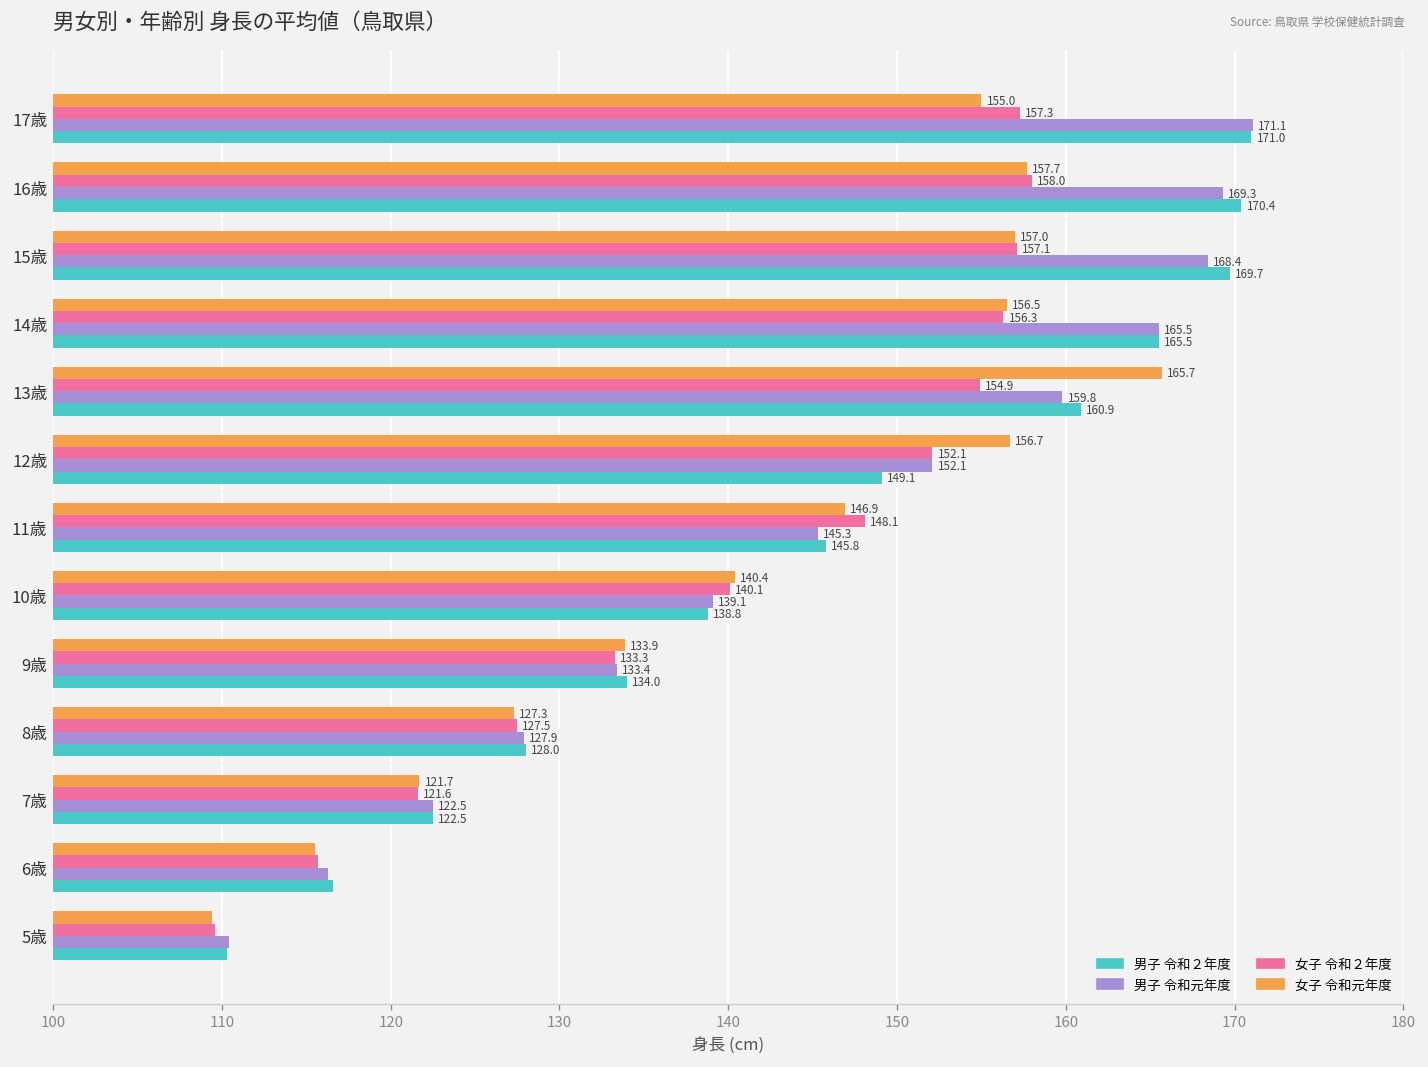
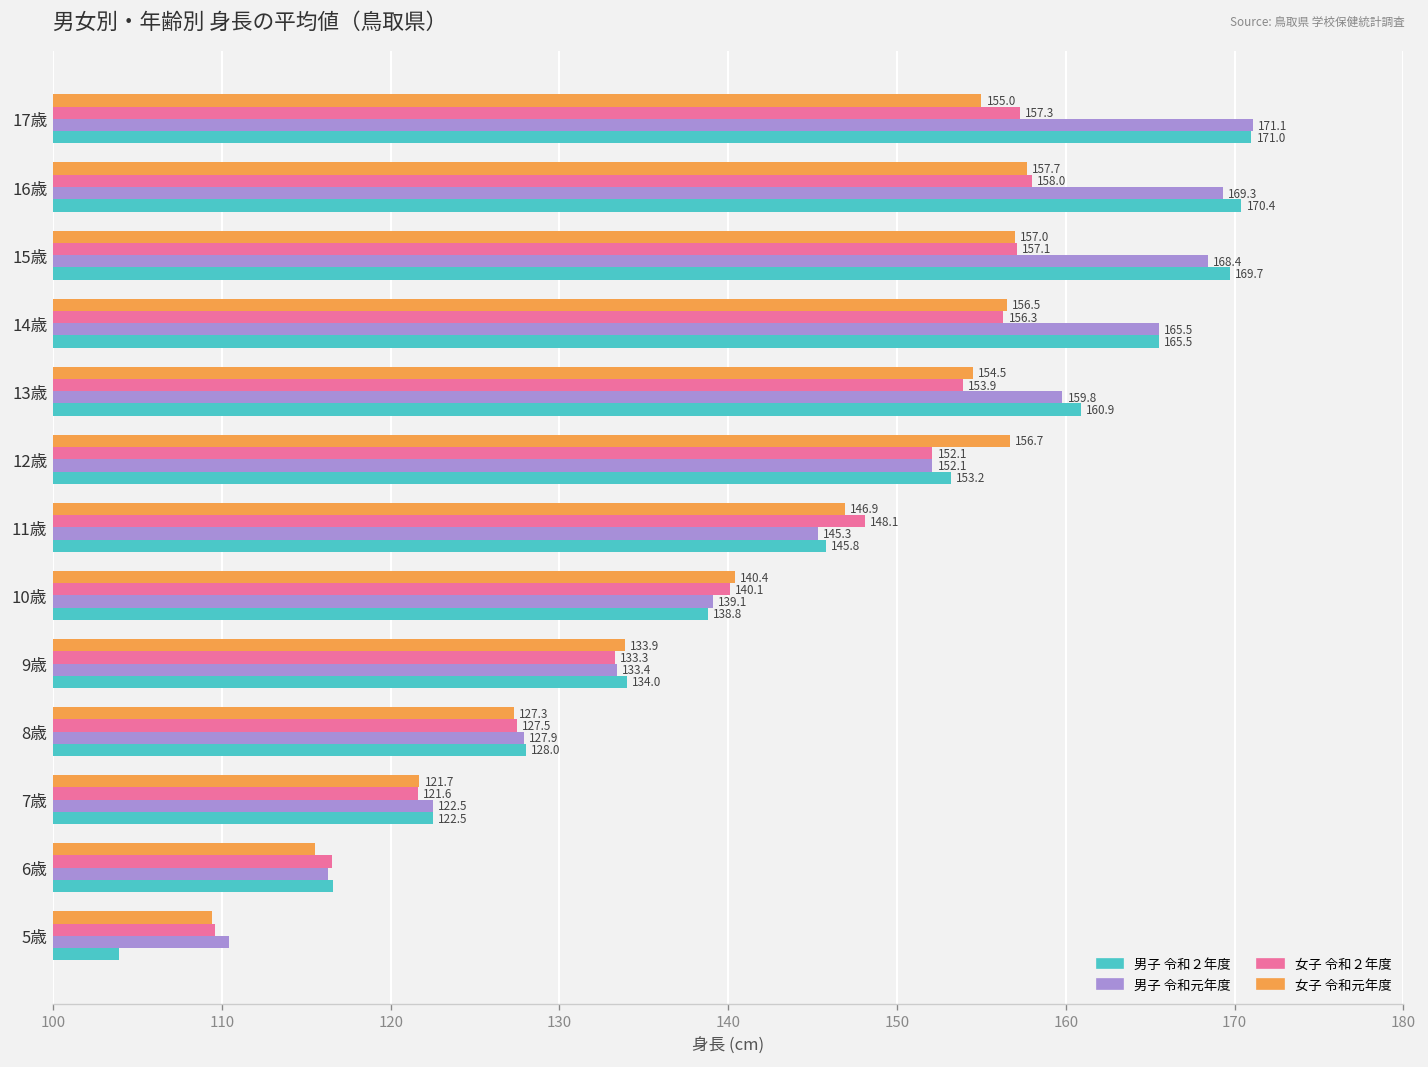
  {
    "男子 令和２年度": {
      "17歳": 171.0,
      "16歳": 170.4,
      "15歳": 169.7,
      "14歳": 165.5,
      "13歳": 160.9,
-     "12歳": 149.1,
+     "12歳": 153.2,
      "11歳": 145.8,
      "10歳": 138.8,
      "9歳": 134.0,
      "8歳": 128.0,
      "7歳": 122.5,
-     "5歳": 110.3
+     "5歳": 103.9
    },
    "男子 令和元年度": {
      "17歳": 171.1,
      "16歳": 169.3,
      "15歳": 168.4,
      "14歳": 165.5,
      "13歳": 159.8,
      "12歳": 152.1,
      "11歳": 145.3,
      "10歳": 139.1,
      "9歳": 133.4,
      "8歳": 127.9,
      "7歳": 122.5
    },
    "女子 令和２年度": {
      "17歳": 157.3,
      "16歳": 158.0,
      "15歳": 157.1,
      "14歳": 156.3,
-     "13歳": 154.9,
+     "13歳": 153.9,
      "12歳": 152.1,
      "11歳": 148.1,
      "10歳": 140.1,
      "9歳": 133.3,
      "8歳": 127.5,
      "7歳": 121.6,
-     "6歳": 115.7
+     "6歳": 116.5
    },
    "女子 令和元年度": {
      "17歳": 155.0,
      "16歳": 157.7,
      "15歳": 157.0,
      "14歳": 156.5,
-     "13歳": 165.7,
+     "13歳": 154.5,
      "12歳": 156.7,
      "11歳": 146.9,
      "10歳": 140.4,
      "9歳": 133.9,
      "8歳": 127.3,
      "7歳": 121.7
    }
  }
